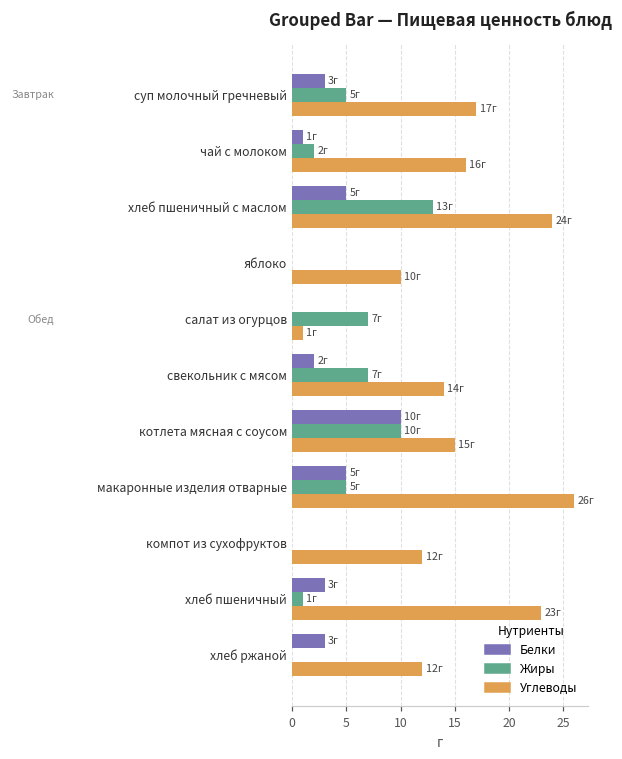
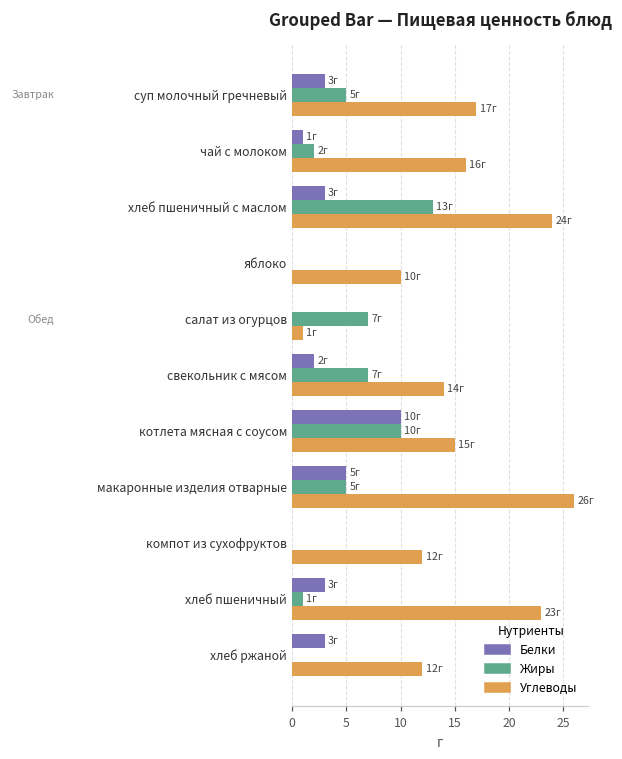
  {
    "Белки": {
      "суп молочный гречневый": "3г",
      "чай с молоком": "1г",
-     "хлеб пшеничный с маслом": "5г",
+     "хлеб пшеничный с маслом": "3г",
      "свекольник с мясом": "2г",
      "котлета мясная с соусом": "10г",
      "макаронные изделия отварные": "5г",
      "хлеб пшеничный": "3г",
      "хлеб ржаной": "3г"
    },
    "Жиры": {
      "суп молочный гречневый": "5г",
      "чай с молоком": "2г",
      "хлеб пшеничный с маслом": "13г",
      "салат из огурцов": "7г",
      "свекольник с мясом": "7г",
      "котлета мясная с соусом": "10г",
      "макаронные изделия отварные": "5г",
      "хлеб пшеничный": "1г"
    },
    "Углеводы": {
      "суп молочный гречневый": "17г",
      "чай с молоком": "16г",
      "хлеб пшеничный с маслом": "24г",
      "яблоко": "10г",
      "салат из огурцов": "1г",
      "свекольник с мясом": "14г",
      "котлета мясная с соусом": "15г",
      "макаронные изделия отварные": "26г",
      "компот из сухофруктов": "12г",
      "хлеб пшеничный": "23г",
      "хлеб ржаной": "12г"
    }
  }
